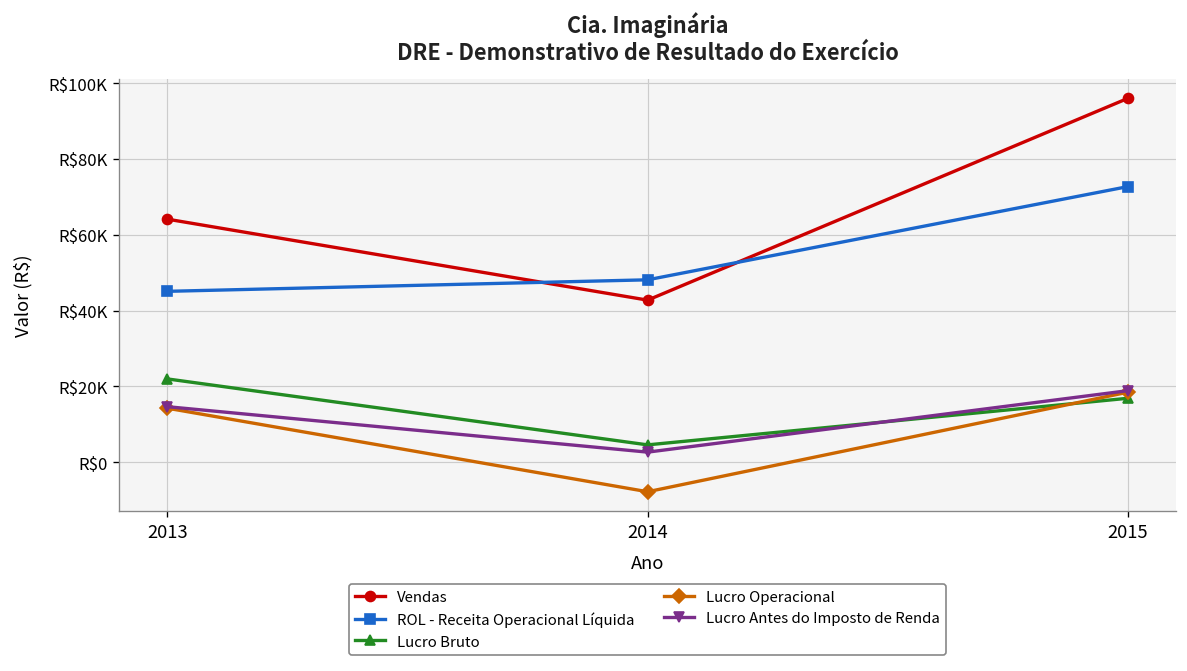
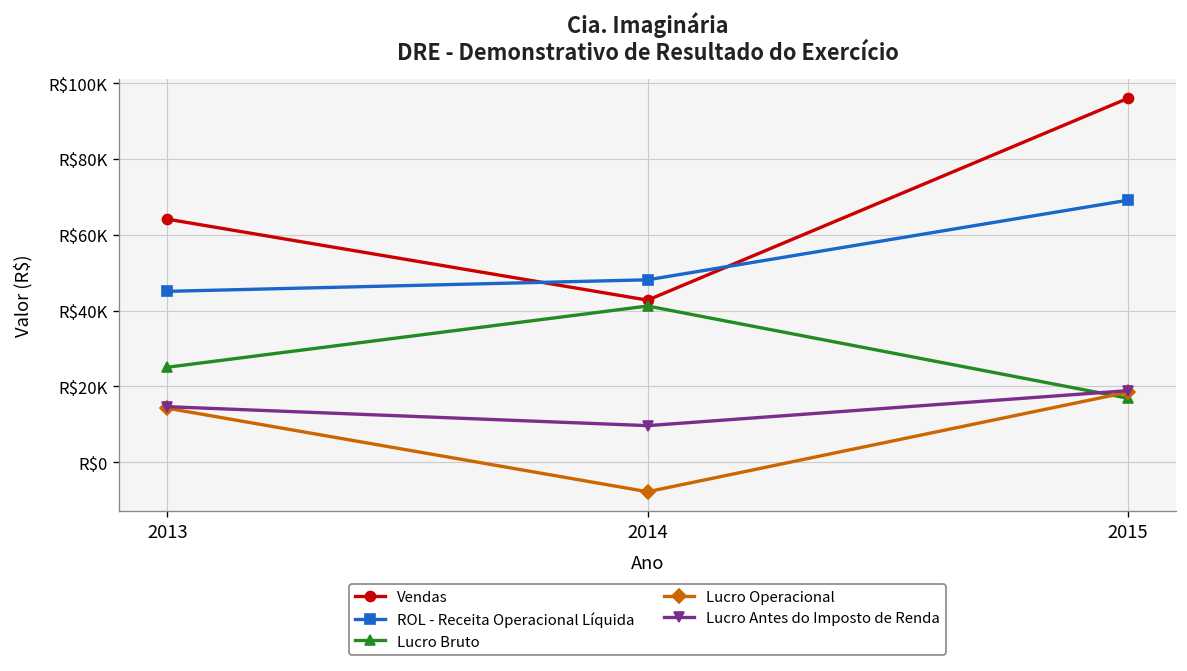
  {
    "Vendas": {
      "2013": "R$64000",
      "2014": "R$43000",
      "2015": "R$96000"
    },
    "ROL - Receita Operacional Líquida": {
      "2013": "R$45000",
      "2014": "R$48000",
-     "2015": "R$73000"
+     "2015": "R$69000"
    },
    "Lucro Bruto": {
-     "2013": "R$22000",
-     "2014": "R$5000",
+     "2013": "R$25000",
+     "2014": "R$41000",
      "2015": "R$17000"
    },
    "Lucro Operacional": {
      "2014": "R$-8000"
    },
    "Lucro Antes do Imposto de Renda": {
-     "2014": "R$3000"
+     "2014": "R$10000"
    }
  }
